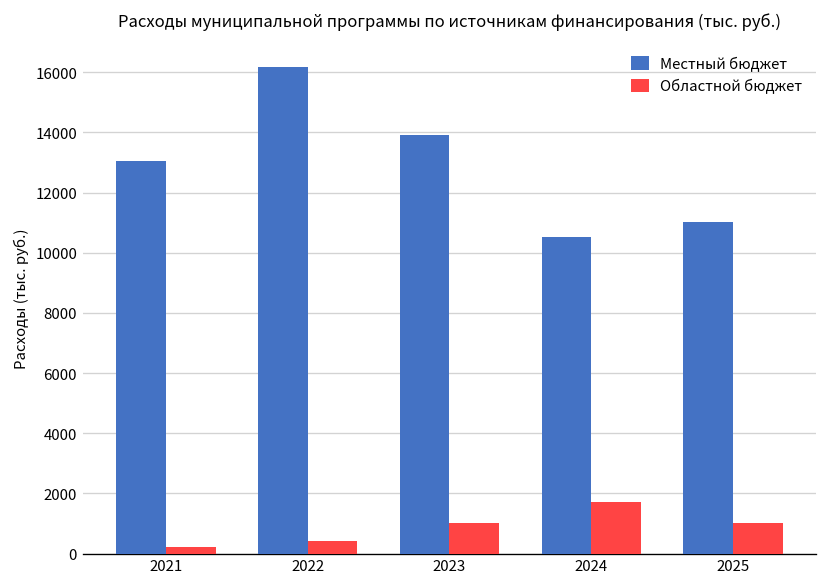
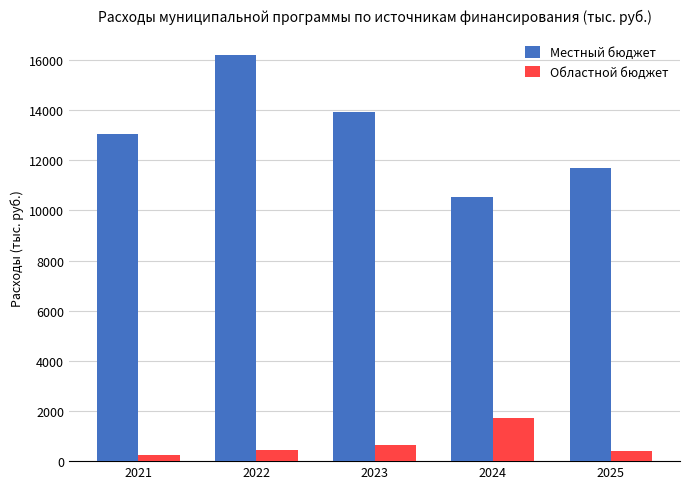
  {
    "Местный бюджет": {
      "2021": 13100,
      "2022": 16200,
      "2023": 13900,
      "2024": 10500,
-     "2025": 11000
+     "2025": 11700
    },
    "Областной бюджет": {
      "2021": 200,
      "2022": 400,
-     "2023": 1000,
+     "2023": 600,
      "2024": 1700,
-     "2025": 1000
+     "2025": 400
    }
  }
